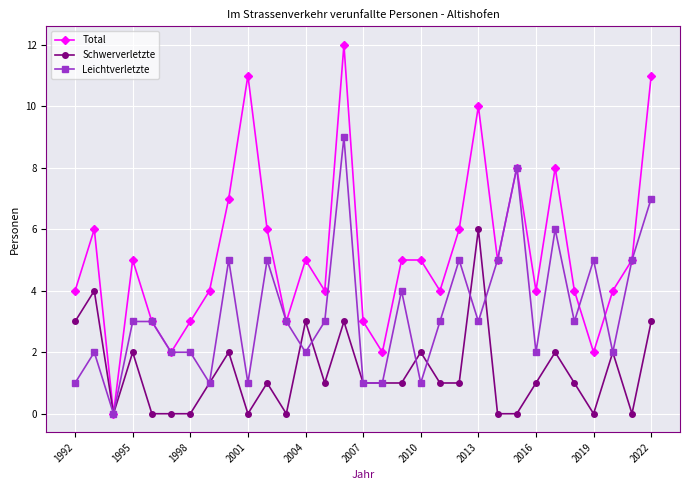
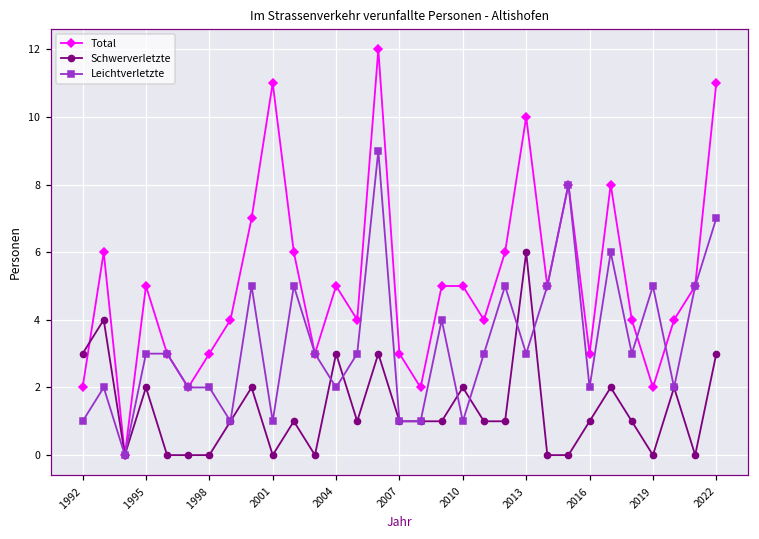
  {
    "Total": {
-     "1992": 4,
+     "1992": 2,
      "1995": 5,
      "1998": 3,
      "2001": 11,
      "2004": 5,
      "2007": 3,
      "2010": 5,
      "2013": 10,
-     "2016": 4,
+     "2016": 3,
      "2019": 2,
      "2022": 11
    },
    "Schwerverletzte": {
      "1992": 3,
      "1995": 2,
      "1998": 0,
      "2001": 0,
      "2004": 3,
      "2010": 2,
      "2013": 6,
      "2016": 1,
      "2019": 0,
      "2022": 3
    },
    "Leichtverletzte": {
      "1992": 1,
      "1995": 3,
      "1998": 2,
      "2001": 1,
      "2004": 2,
      "2010": 1,
      "2013": 3,
      "2016": 2,
      "2019": 5,
      "2022": 7
    }
  }
